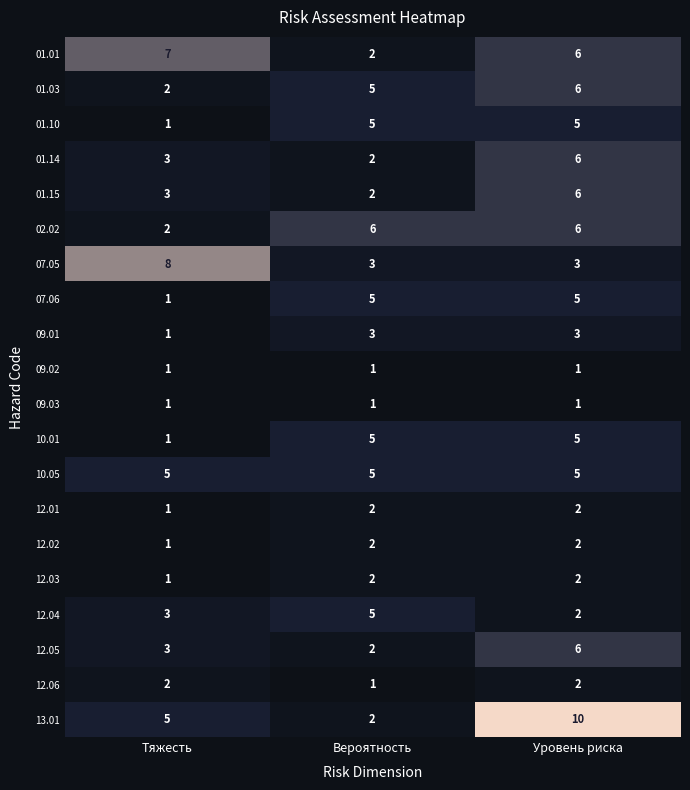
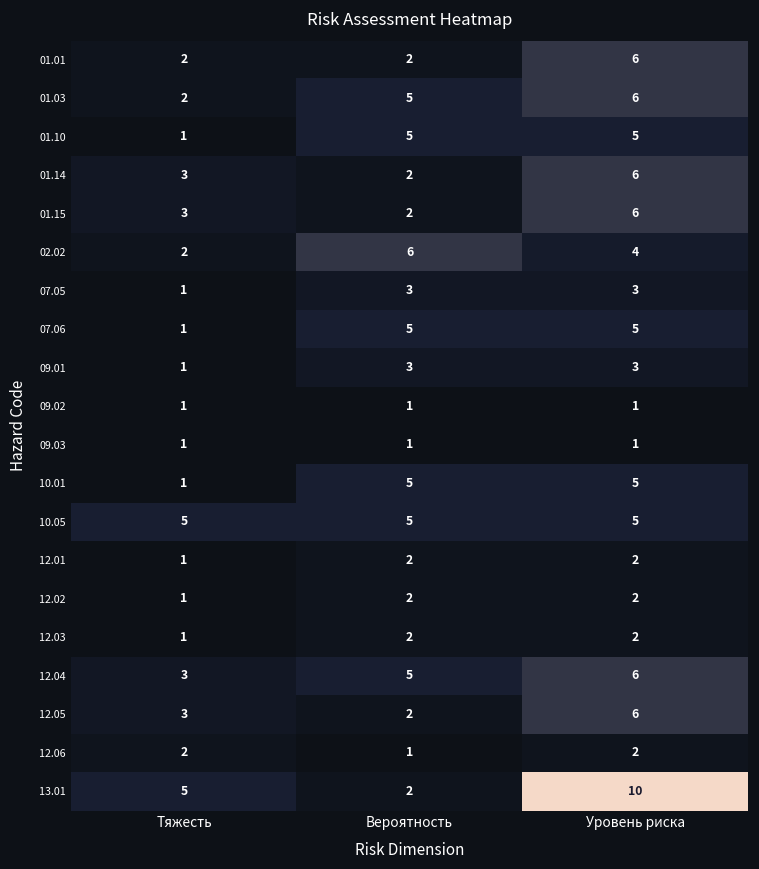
  {
    "01.01": {
-     "Тяжесть": 7,
+     "Тяжесть": 2,
      "Вероятность": 2,
      "Уровень риска": 6
    },
    "01.03": {
      "Тяжесть": 2,
      "Вероятность": 5,
      "Уровень риска": 6
    },
    "01.10": {
      "Тяжесть": 1,
      "Вероятность": 5,
      "Уровень риска": 5
    },
    "01.14": {
      "Тяжесть": 3,
      "Вероятность": 2,
      "Уровень риска": 6
    },
    "01.15": {
      "Тяжесть": 3,
      "Вероятность": 2,
      "Уровень риска": 6
    },
    "02.02": {
      "Тяжесть": 2,
      "Вероятность": 6,
-     "Уровень риска": 6
+     "Уровень риска": 4
    },
    "07.05": {
-     "Тяжесть": 8,
+     "Тяжесть": 1,
      "Вероятность": 3,
      "Уровень риска": 3
    },
    "07.06": {
      "Тяжесть": 1,
      "Вероятность": 5,
      "Уровень риска": 5
    },
    "09.01": {
      "Тяжесть": 1,
      "Вероятность": 3,
      "Уровень риска": 3
    },
    "09.02": {
      "Тяжесть": 1,
      "Вероятность": 1,
      "Уровень риска": 1
    },
    "09.03": {
      "Тяжесть": 1,
      "Вероятность": 1,
      "Уровень риска": 1
    },
    "10.01": {
      "Тяжесть": 1,
      "Вероятность": 5,
      "Уровень риска": 5
    },
    "10.05": {
      "Тяжесть": 5,
      "Вероятность": 5,
      "Уровень риска": 5
    },
    "12.01": {
      "Тяжесть": 1,
      "Вероятность": 2,
      "Уровень риска": 2
    },
    "12.02": {
      "Тяжесть": 1,
      "Вероятность": 2,
      "Уровень риска": 2
    },
    "12.03": {
      "Тяжесть": 1,
      "Вероятность": 2,
      "Уровень риска": 2
    },
    "12.04": {
      "Тяжесть": 3,
      "Вероятность": 5,
-     "Уровень риска": 2
+     "Уровень риска": 6
    },
    "12.05": {
      "Тяжесть": 3,
      "Вероятность": 2,
      "Уровень риска": 6
    },
    "12.06": {
      "Тяжесть": 2,
      "Вероятность": 1,
      "Уровень риска": 2
    },
    "13.01": {
      "Тяжесть": 5,
      "Вероятность": 2,
      "Уровень риска": 10
    }
  }
